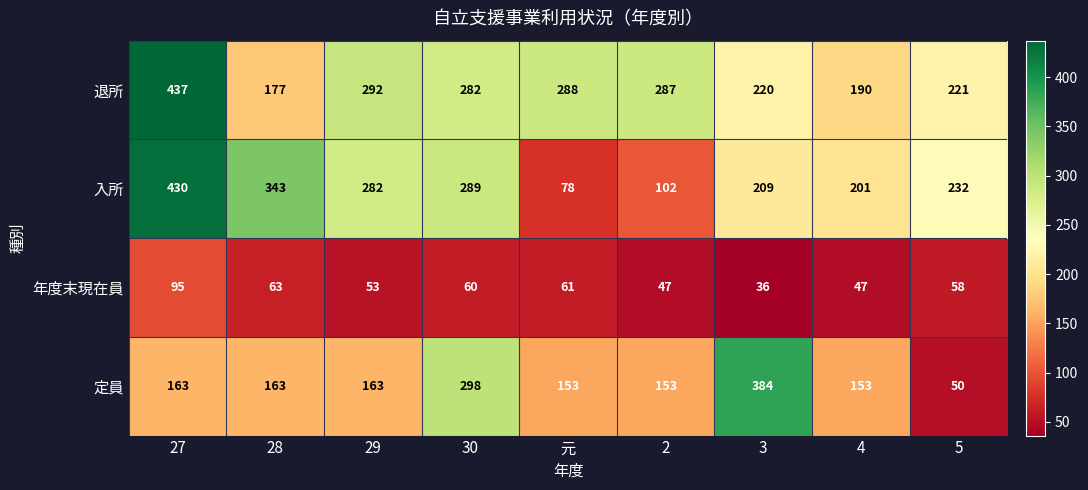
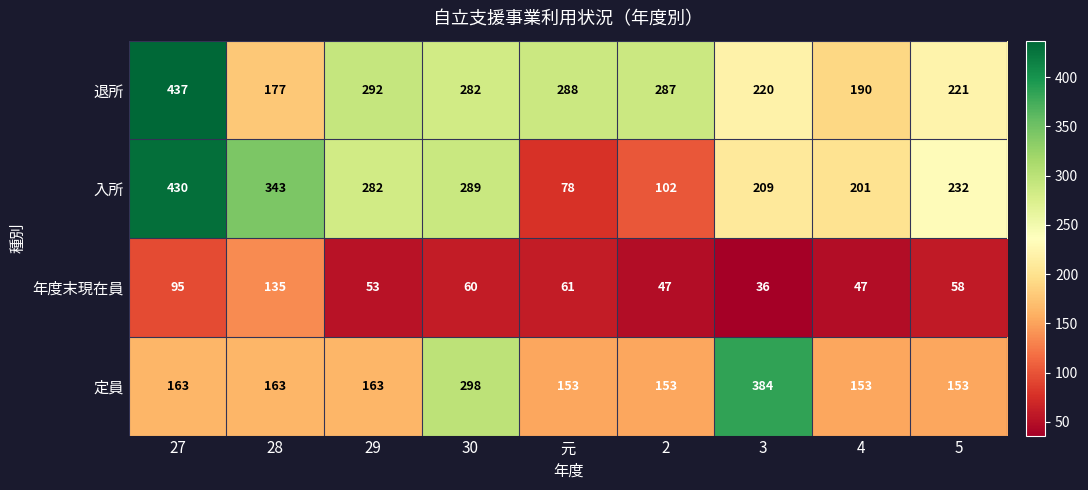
  {
    "退所": {
      "27": 437,
      "28": 177,
      "29": 292,
      "30": 282,
      "元": 288,
      "2": 287,
      "3": 220,
      "4": 190,
      "5": 221
    },
    "入所": {
      "27": 430,
      "28": 343,
      "29": 282,
      "30": 289,
      "元": 78,
      "2": 102,
      "3": 209,
      "4": 201,
      "5": 232
    },
    "年度末現在員": {
      "27": 95,
-     "28": 63,
+     "28": 135,
      "29": 53,
      "30": 60,
      "元": 61,
      "2": 47,
      "3": 36,
      "4": 47,
      "5": 58
    },
    "定員": {
      "27": 163,
      "28": 163,
      "29": 163,
      "30": 298,
      "元": 153,
      "2": 153,
      "3": 384,
      "4": 153,
-     "5": 50
+     "5": 153
    }
  }
